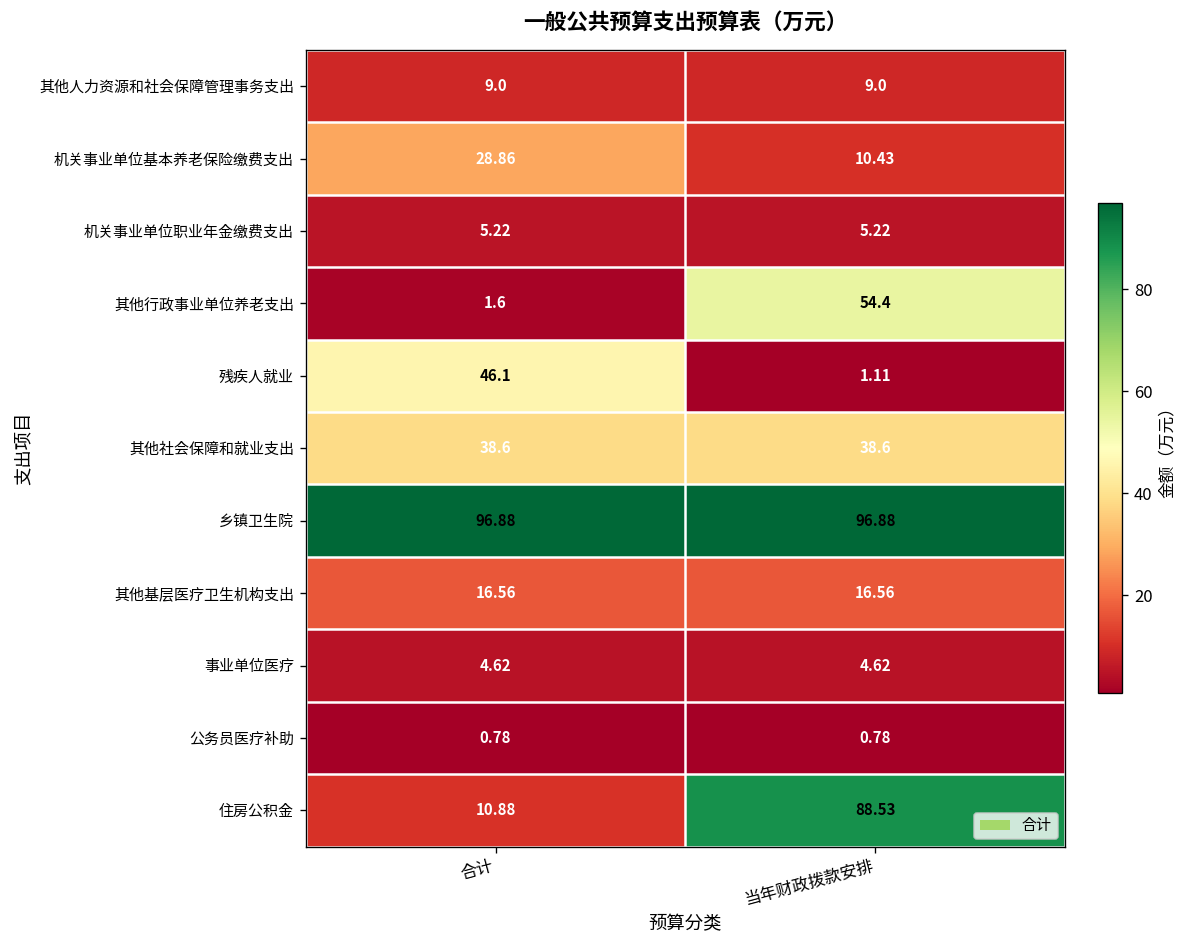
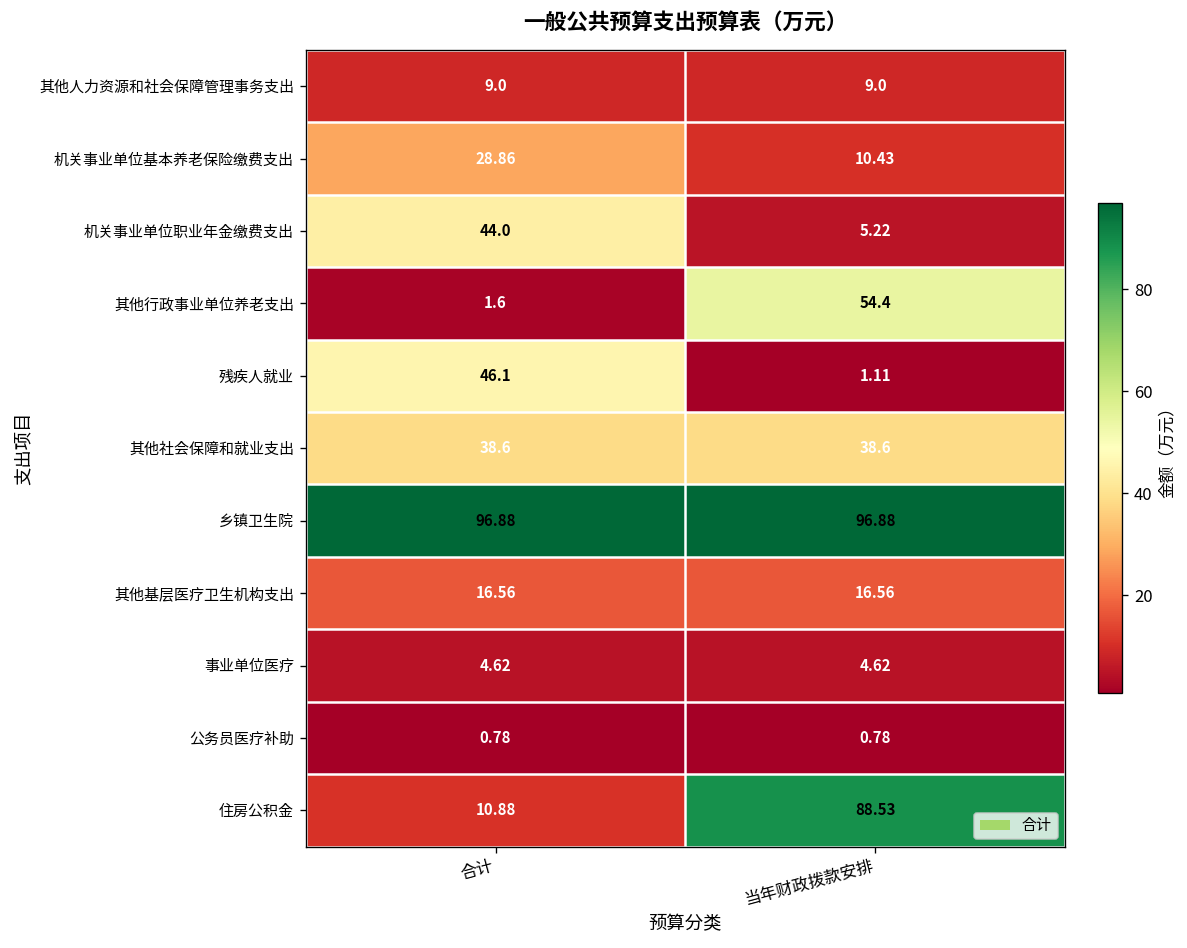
  {
    "其他人力资源和社会保障管理事务支出": {
      "合计": 9.0,
      "当年财政拨款安排": 9.0
    },
    "机关事业单位基本养老保险缴费支出": {
      "合计": 28.86,
      "当年财政拨款安排": 10.43
    },
    "机关事业单位职业年金缴费支出": {
-     "合计": 5.22,
+     "合计": 44.0,
      "当年财政拨款安排": 5.22
    },
    "其他行政事业单位养老支出": {
      "合计": 1.6,
      "当年财政拨款安排": 54.4
    },
    "残疾人就业": {
      "合计": 46.1,
      "当年财政拨款安排": 1.11
    },
    "其他社会保障和就业支出": {
      "合计": 38.6,
      "当年财政拨款安排": 38.6
    },
    "乡镇卫生院": {
      "合计": 96.88,
      "当年财政拨款安排": 96.88
    },
    "其他基层医疗卫生机构支出": {
      "合计": 16.56,
      "当年财政拨款安排": 16.56
    },
    "事业单位医疗": {
      "合计": 4.62,
      "当年财政拨款安排": 4.62
    },
    "公务员医疗补助": {
      "合计": 0.78,
      "当年财政拨款安排": 0.78
    },
    "住房公积金": {
      "合计": 10.88,
      "当年财政拨款安排": 88.53
    }
  }
